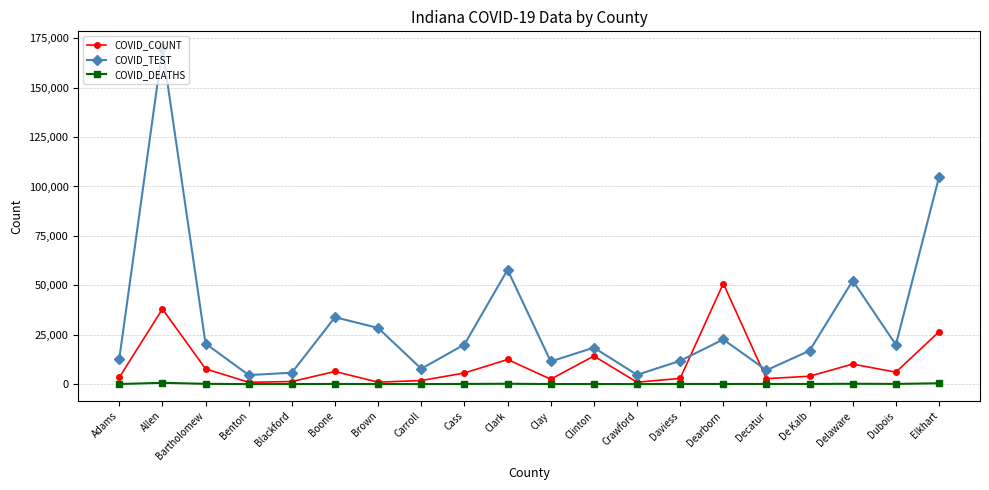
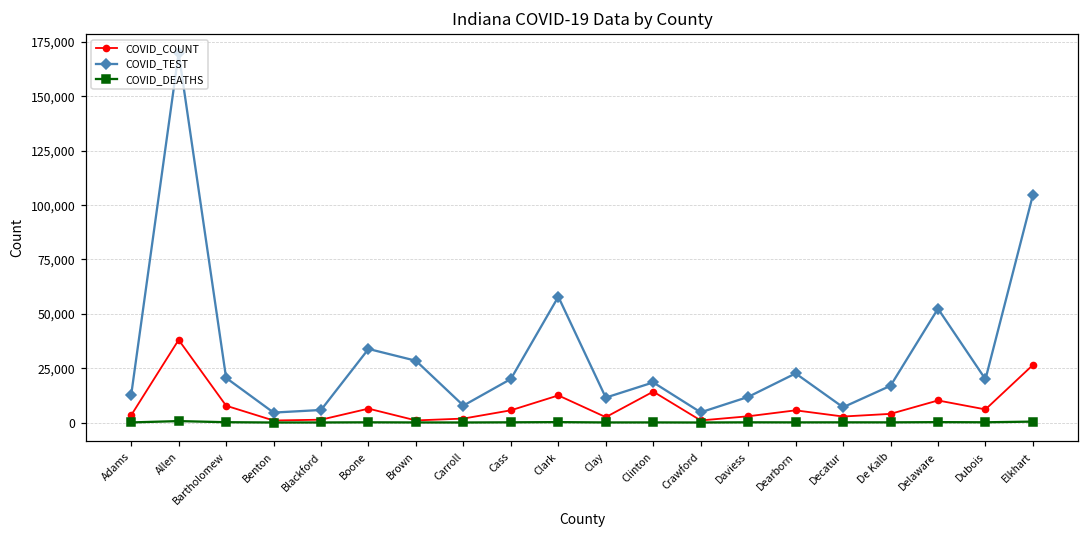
  {
    "COVID_COUNT": {
      "Adams": "3,000",
      "Allen": "38,000",
      "Bartholomew": "8,000",
      "Blackford": "1,000",
      "Boone": "6,000",
      "Carroll": "2,000",
      "Cass": "6,000",
      "Clark": "12,000",
      "Clay": "2,000",
      "Clinton": "14,000",
      "Daviess": "3,000",
-     "Dearborn": "51,000",
+     "Dearborn": "6,000",
      "Decatur": "3,000",
      "De Kalb": "4,000",
      "Delaware": "10,000",
      "Dubois": "6,000",
      "Elkhart": "26,000"
    },
    "COVID_TEST": {
      "Adams": "13,000",
      "Bartholomew": "21,000",
      "Benton": "5,000",
      "Blackford": "6,000",
      "Boone": "34,000",
      "Brown": "28,000",
      "Carroll": "8,000",
      "Cass": "20,000",
      "Clark": "58,000",
      "Clay": "11,000",
      "Clinton": "18,000",
      "Crawford": "5,000",
      "Daviess": "12,000",
      "Dearborn": "23,000",
      "Decatur": "7,000",
      "De Kalb": "17,000",
      "Delaware": "52,000",
      "Dubois": "20,000",
      "Elkhart": "105,000"
    },
    "COVID_DEATHS": {
      "Adams": "0",
      "Allen": "1,000",
      "Bartholomew": "0",
      "Blackford": "0",
      "Boone": "0",
      "Carroll": "0",
      "Cass": "0",
      "Clark": "0",
      "Clay": "0",
      "Clinton": "0",
      "Daviess": "0",
      "Dearborn": "0",
      "Decatur": "0",
      "De Kalb": "0",
      "Delaware": "0",
      "Dubois": "0",
      "Elkhart": "0"
    }
  }
